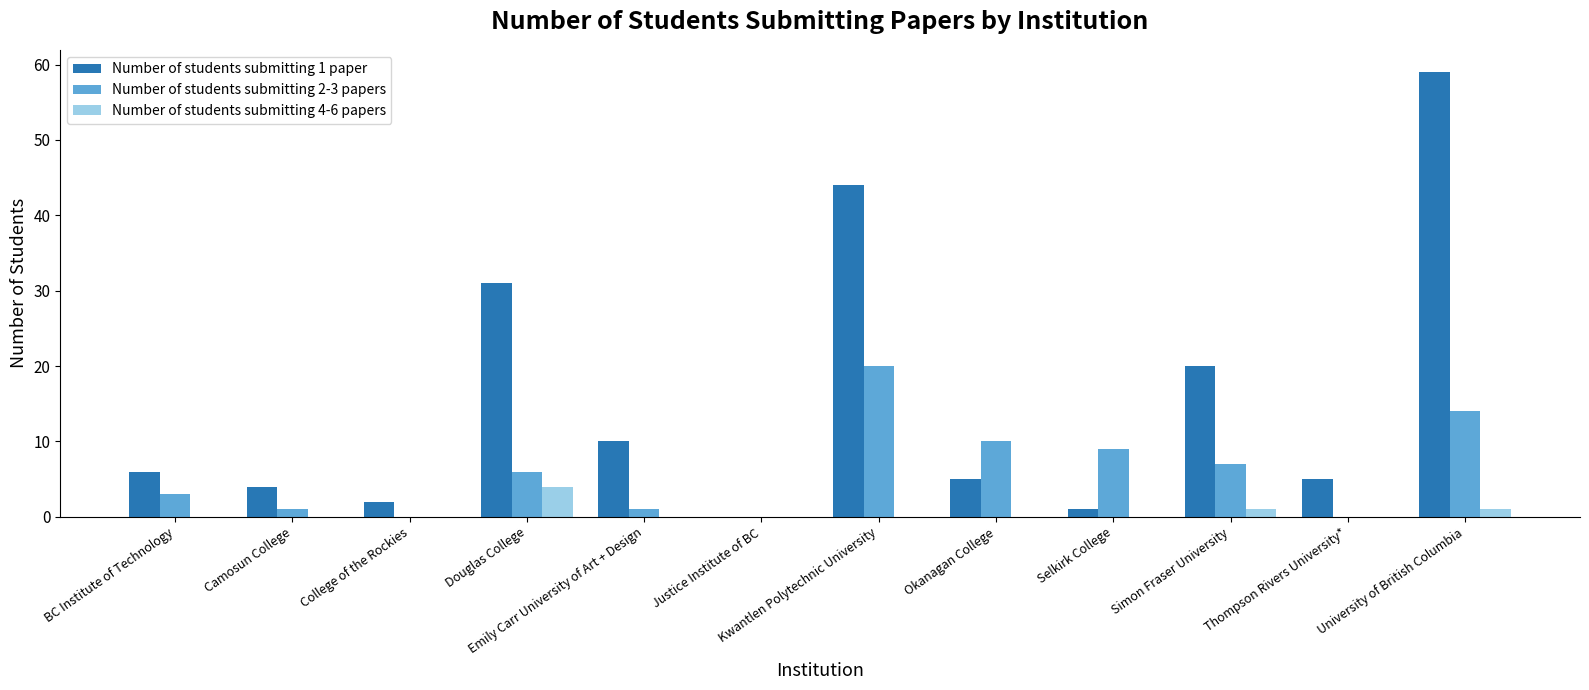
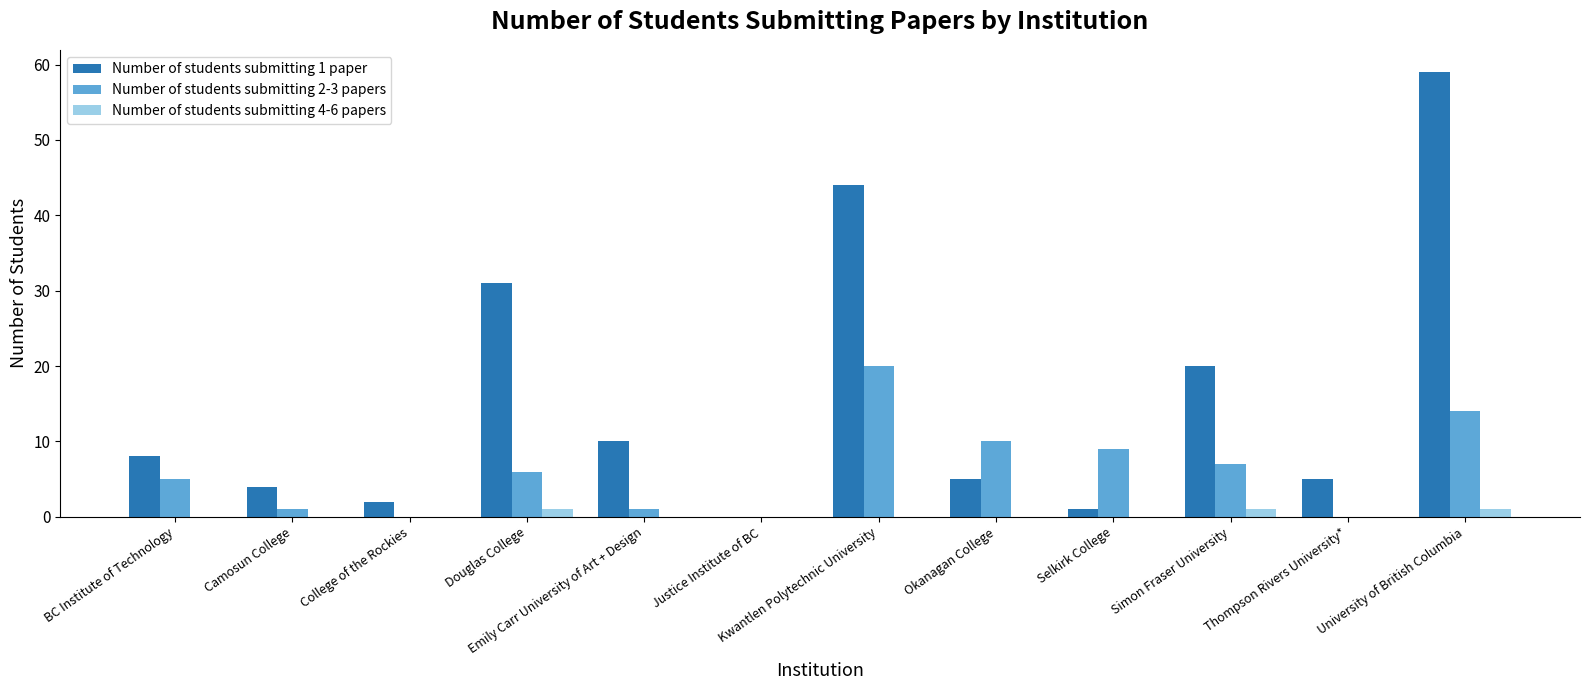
  {
    "Number of students submitting 1 paper": {
-     "BC Institute of Technology": 6,
+     "BC Institute of Technology": 8,
      "Camosun College": 4,
      "College of the Rockies": 2,
      "Douglas College": 31,
      "Emily Carr University of Art + Design": 10,
      "Justice Institute of BC": 0,
      "Kwantlen Polytechnic University": 44,
      "Okanagan College": 5,
      "Selkirk College": 1,
      "Simon Fraser University": 20,
      "Thompson Rivers University*": 5,
      "University of British Columbia": 59
    },
    "Number of students submitting 2-3 papers": {
-     "BC Institute of Technology": 3,
+     "BC Institute of Technology": 5,
      "Camosun College": 1,
      "College of the Rockies": 0,
      "Douglas College": 6,
      "Emily Carr University of Art + Design": 1,
      "Justice Institute of BC": 0,
      "Kwantlen Polytechnic University": 20,
      "Okanagan College": 10,
      "Selkirk College": 9,
      "Simon Fraser University": 7,
      "Thompson Rivers University*": 0,
      "University of British Columbia": 14
    },
    "Number of students submitting 4-6 papers": {
      "BC Institute of Technology": 0,
      "Camosun College": 0,
      "College of the Rockies": 0,
-     "Douglas College": 4,
+     "Douglas College": 1,
      "Emily Carr University of Art + Design": 0,
      "Justice Institute of BC": 0,
      "Kwantlen Polytechnic University": 0,
      "Okanagan College": 0,
      "Selkirk College": 0,
      "Simon Fraser University": 1,
      "Thompson Rivers University*": 0,
      "University of British Columbia": 1
    }
  }
